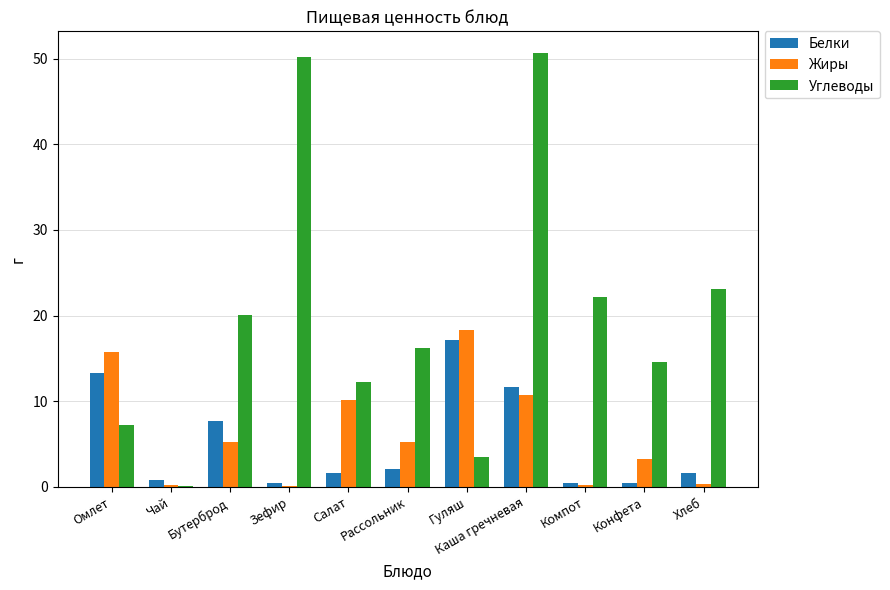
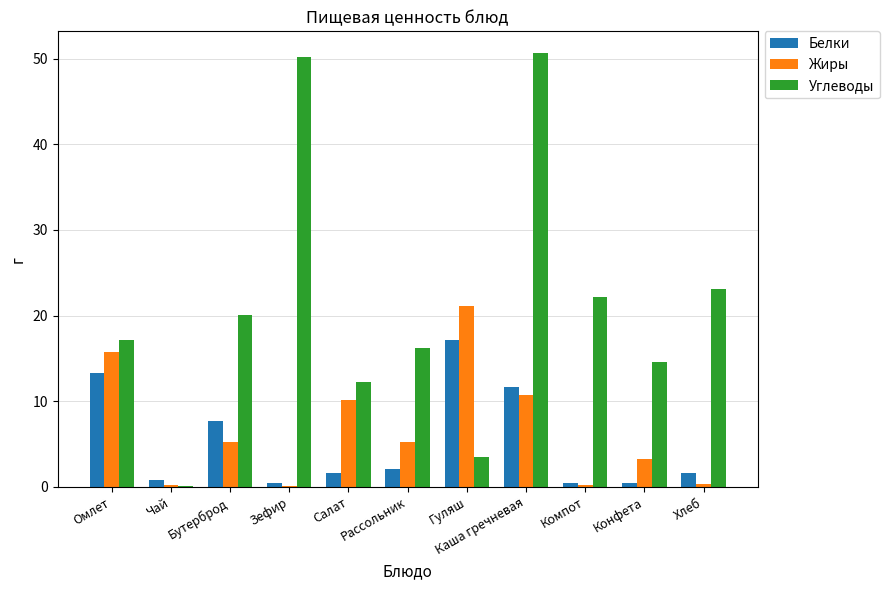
  {
    "Белки": {
      "Омлет": 13,
      "Чай": 1,
      "Бутерброд": 8,
      "Зефир": 0,
      "Салат": 2,
      "Рассольник": 2,
      "Гуляш": 17,
      "Каша гречневая": 12,
      "Компот": 1,
      "Конфета": 0,
      "Хлеб": 2
    },
    "Жиры": {
      "Омлет": 16,
      "Бутерброд": 5,
      "Салат": 10,
      "Рассольник": 5,
-     "Гуляш": 18,
+     "Гуляш": 21,
      "Каша гречневая": 11,
      "Конфета": 3,
      "Хлеб": 0
    },
    "Углеводы": {
-     "Омлет": 7,
+     "Омлет": 17,
      "Бутерброд": 20,
      "Зефир": 50,
      "Салат": 12,
      "Рассольник": 16,
      "Гуляш": 4,
      "Каша гречневая": 51,
      "Компот": 22,
      "Конфета": 15,
      "Хлеб": 23
    }
  }
